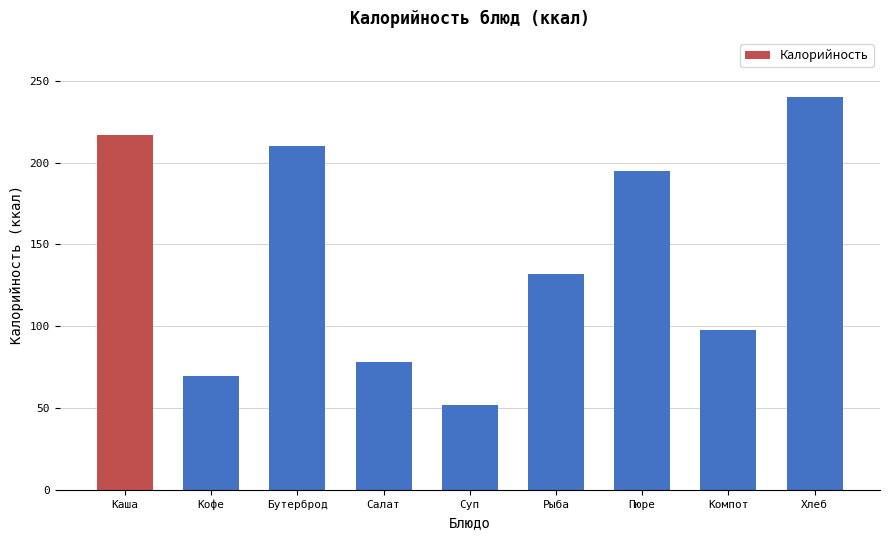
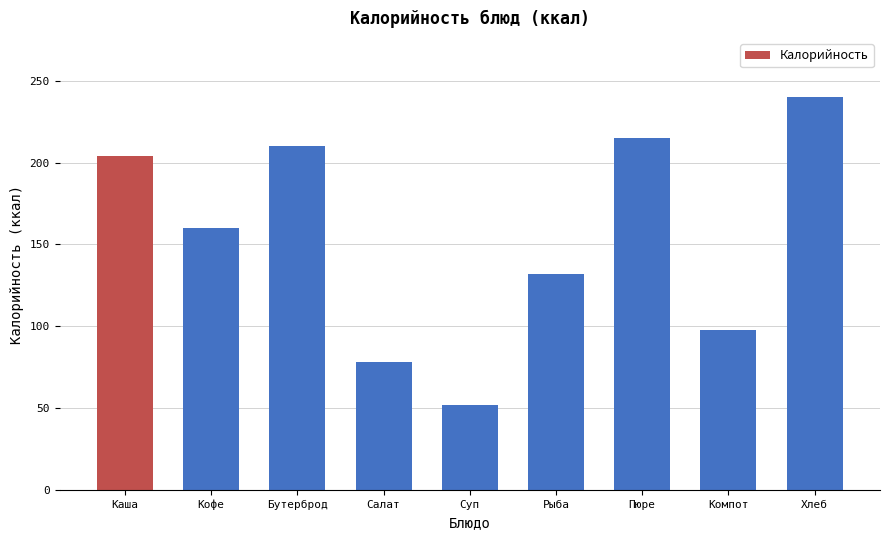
  {
-   "Каша": 217,
-   "Кофе": 70,
+   "Каша": 204,
+   "Кофе": 160,
    "Бутерброд": 210,
    "Салат": 78,
    "Суп": 52,
    "Рыба": 132,
-   "Пюре": 195,
+   "Пюре": 215,
    "Компот": 98,
    "Хлеб": 240
  }
